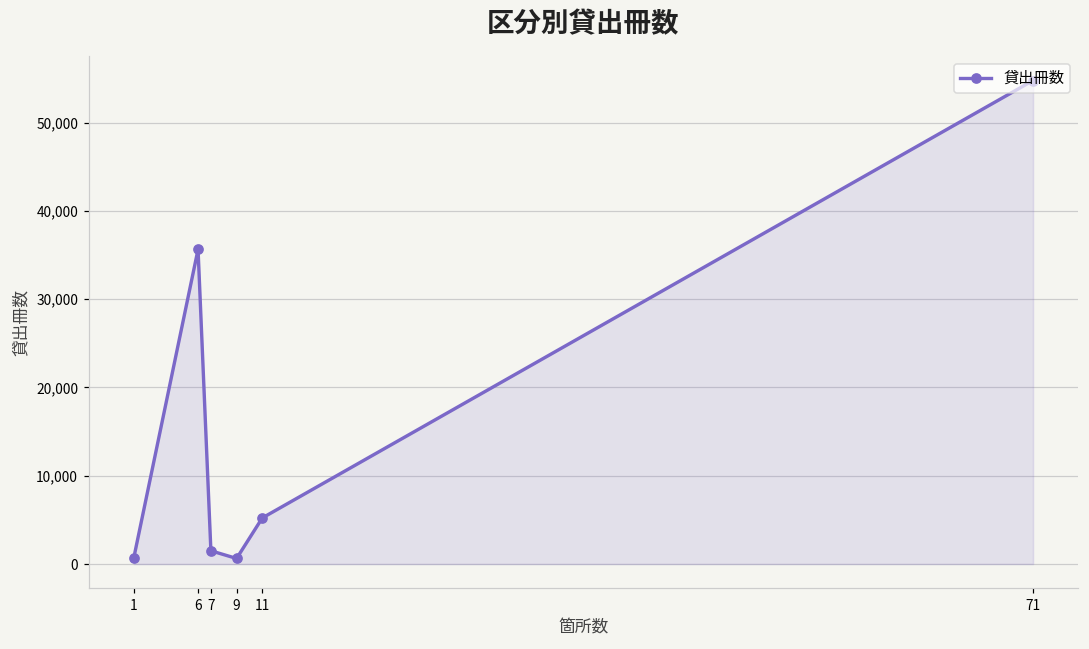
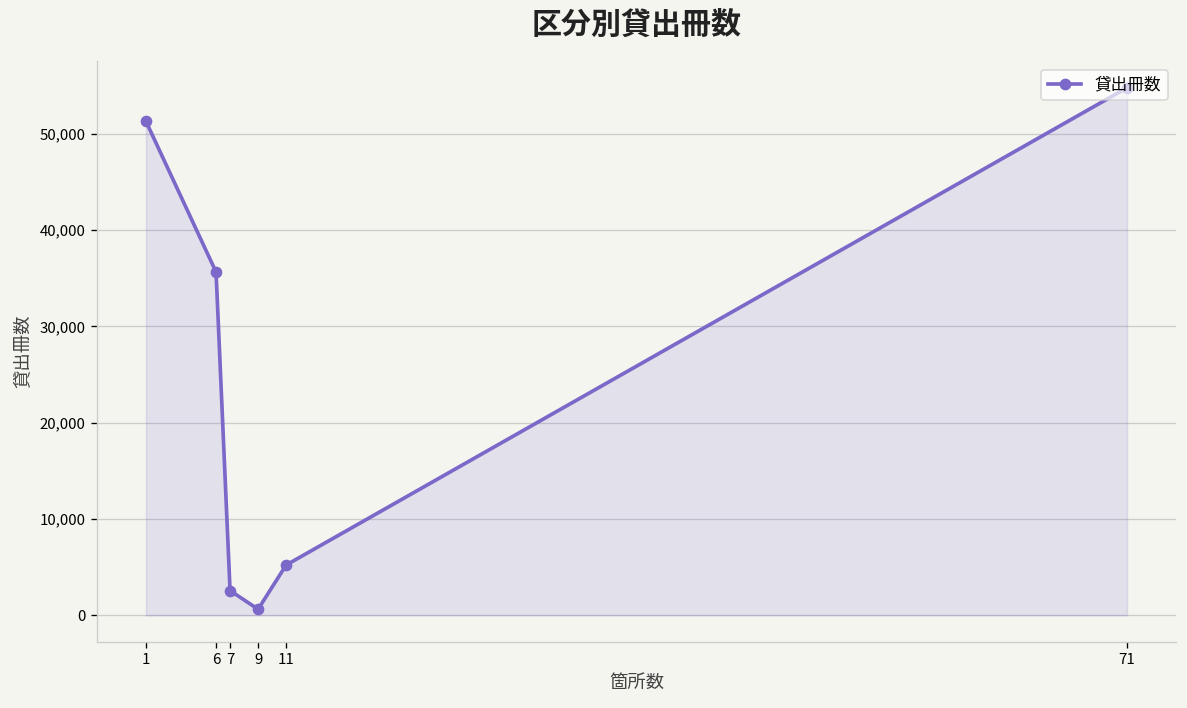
  {
-   "1": "1,000",
+   "1": "51,000",
    "6": "36,000",
-   "7": "2,000",
+   "7": "3,000",
    "9": "1,000",
    "11": "5,000"
  }
